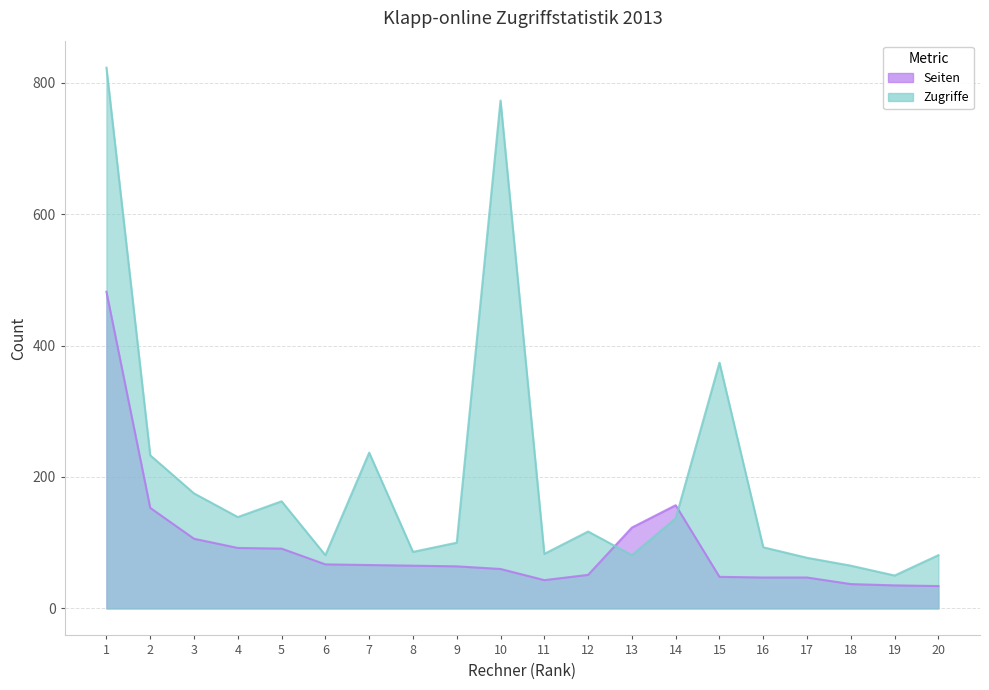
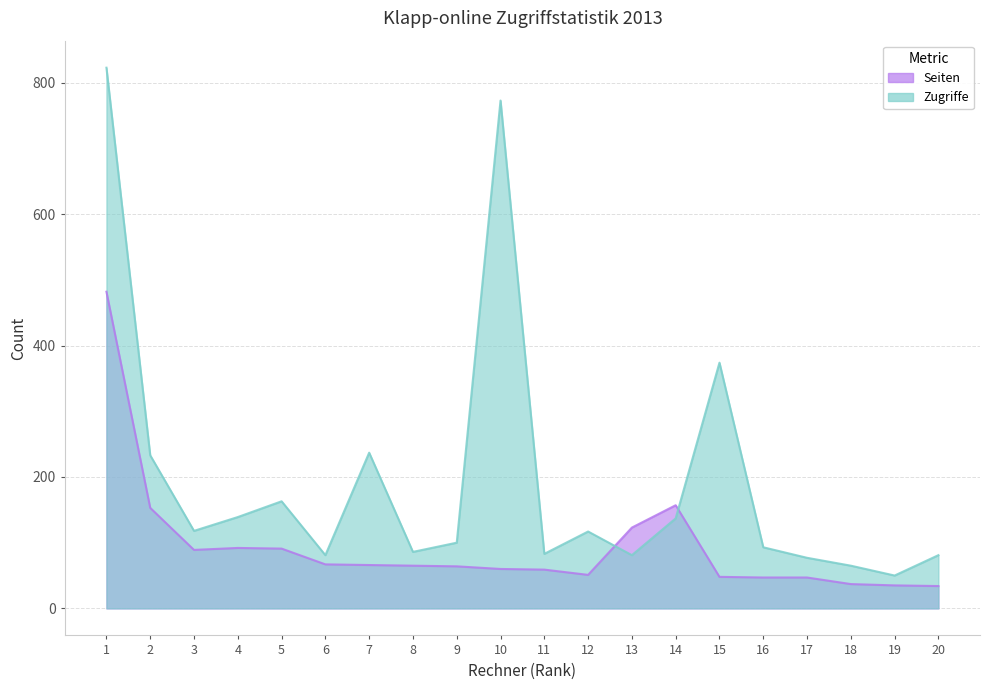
  {
    "Seiten": {
      "1": 480,
      "2": 150,
-     "3": 110,
+     "3": 90,
      "4": 90,
      "5": 90,
      "6": 70,
      "7": 70,
      "8": 70,
      "9": 60,
      "10": 60,
-     "11": 40,
+     "11": 60,
      "12": 50,
      "13": 120,
      "14": 160,
      "15": 50,
      "16": 50,
      "17": 50,
      "18": 40,
      "19": 40,
      "20": 30
    },
    "Zugriffe": {
      "1": 820,
      "2": 230,
-     "3": 180,
+     "3": 120,
      "4": 140,
      "5": 160,
      "6": 80,
      "7": 240,
      "8": 90,
      "9": 100,
      "10": 770,
      "11": 80,
      "12": 120,
      "13": 80,
      "14": 140,
      "15": 370,
      "16": 90,
      "17": 80,
      "18": 70,
      "19": 50,
      "20": 80
    }
  }
